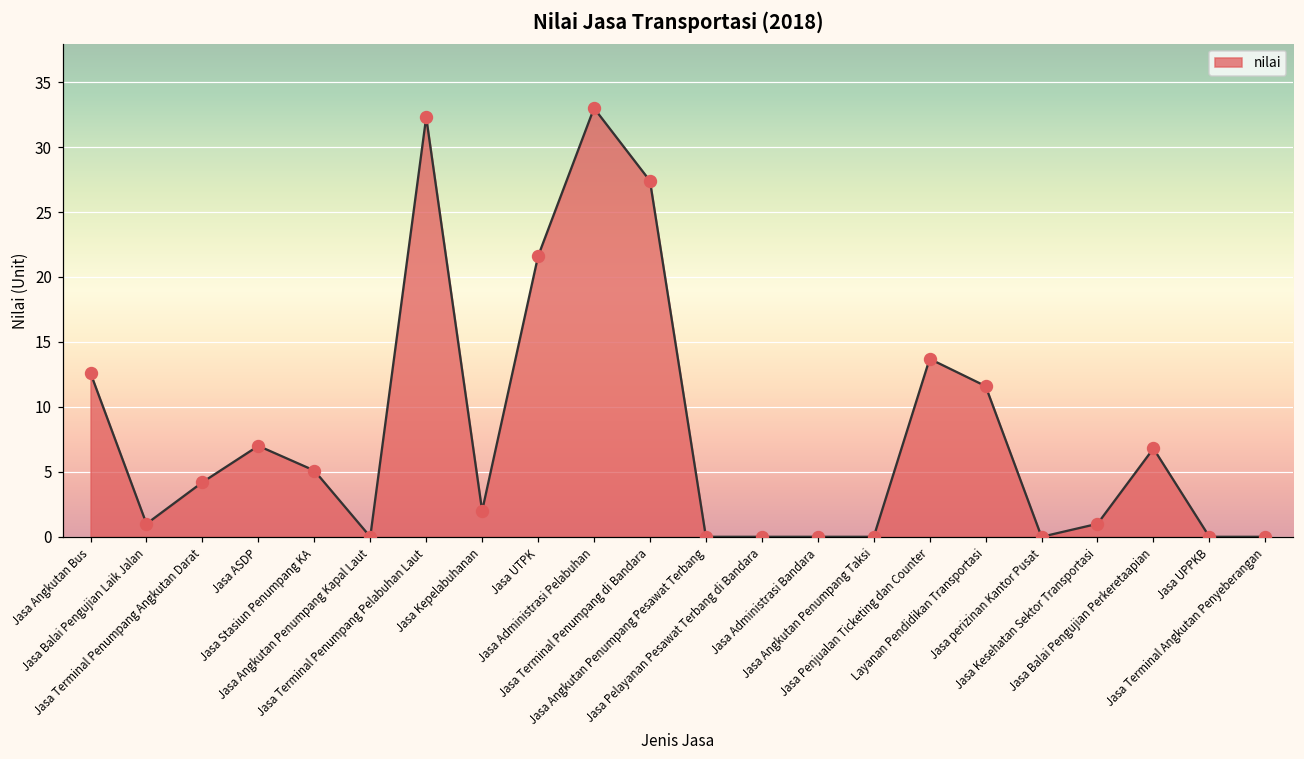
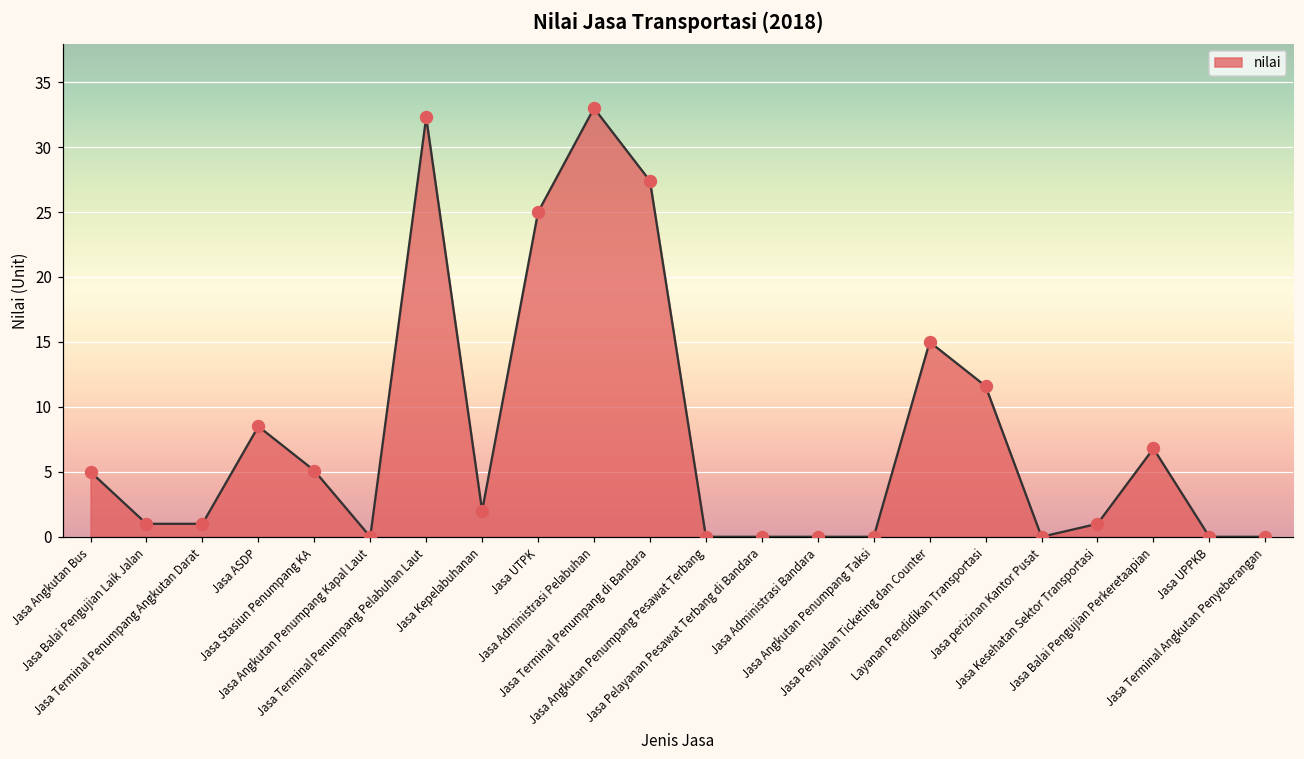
  {
-   "Jasa Angkutan Bus": 12.6,
+   "Jasa Angkutan Bus": 5.0,
    "Jasa Balai Pengujian Laik Jalan": 1.0,
-   "Jasa Terminal Penumpang Angkutan Darat": 4.2,
-   "Jasa ASDP": 7.0,
+   "Jasa Terminal Penumpang Angkutan Darat": 1.0,
+   "Jasa ASDP": 8.5,
    "Jasa Stasiun Penumpang KA": 5.1,
    "Jasa Angkutan Penumpang Kapal Laut": 0.0,
    "Jasa Terminal Penumpang Pelabuhan Laut": 32.3,
    "Jasa Kepelabuhanan": 2.0,
-   "Jasa UTPK": 21.6,
+   "Jasa UTPK": 25.0,
    "Jasa Administrasi Pelabuhan": 33.0,
    "Jasa Terminal Penumpang di Bandara": 27.4,
    "Jasa Angkutan Penumpang Pesawat Terbang": 0.0,
    "Jasa Pelayanan Pesawat Terbang di Bandara": 0.0,
    "Jasa Administrasi Bandara": 0.0,
    "Jasa Angkutan Penumpang Taksi": 0.0,
-   "Jasa Penjualan Ticketing dan Counter": 13.7,
+   "Jasa Penjualan Ticketing dan Counter": 15.0,
    "Layanan Pendidikan Transportasi": 11.6,
    "Jasa perizinan Kantor Pusat": 0.0,
    "Jasa Kesehatan Sektor Transportasi": 1.0,
    "Jasa Balai Pengujian Perkeretaapian": 6.8,
    "Jasa UPPKB": 0.0,
    "Jasa Terminal Angkutan Penyeberangan": 0.0
  }
